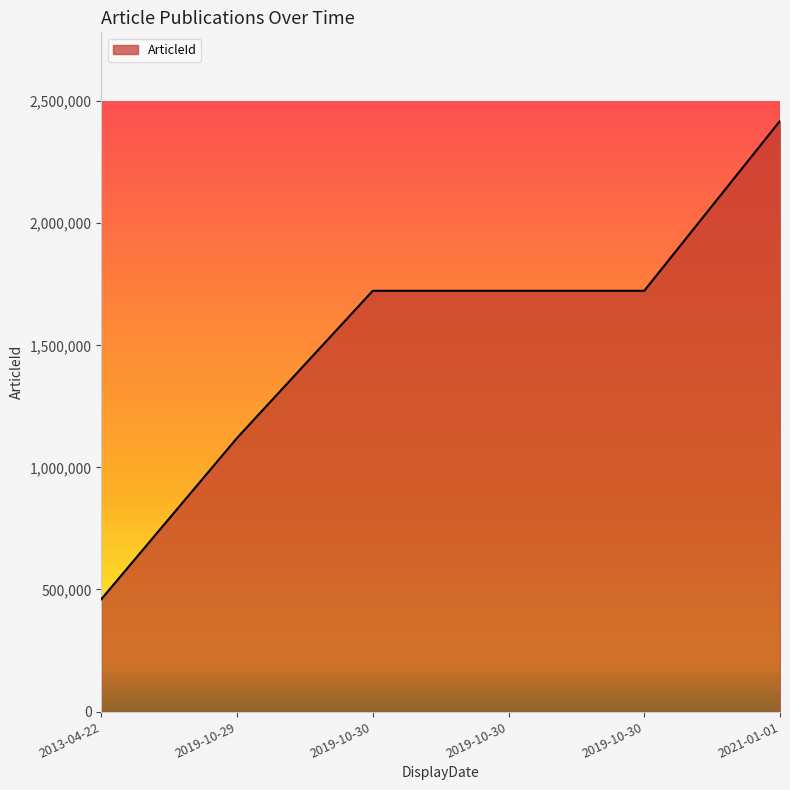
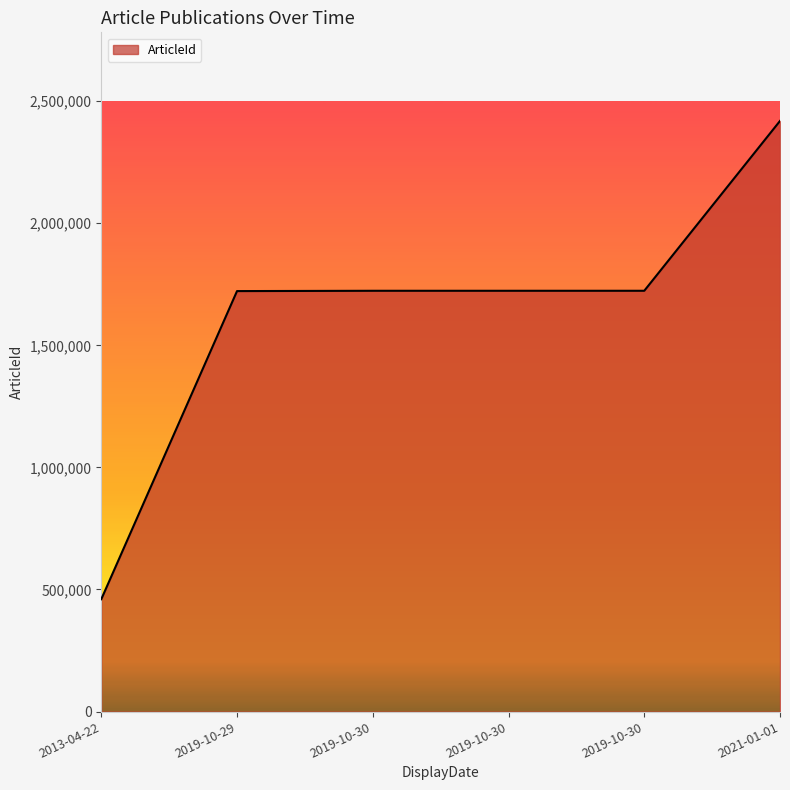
  {
    "2013-04-22": "460,000",
-   "2019-10-29": "1,120,000",
+   "2019-10-29": "1,720,000",
    "2021-01-01": "2,420,000"
  }
